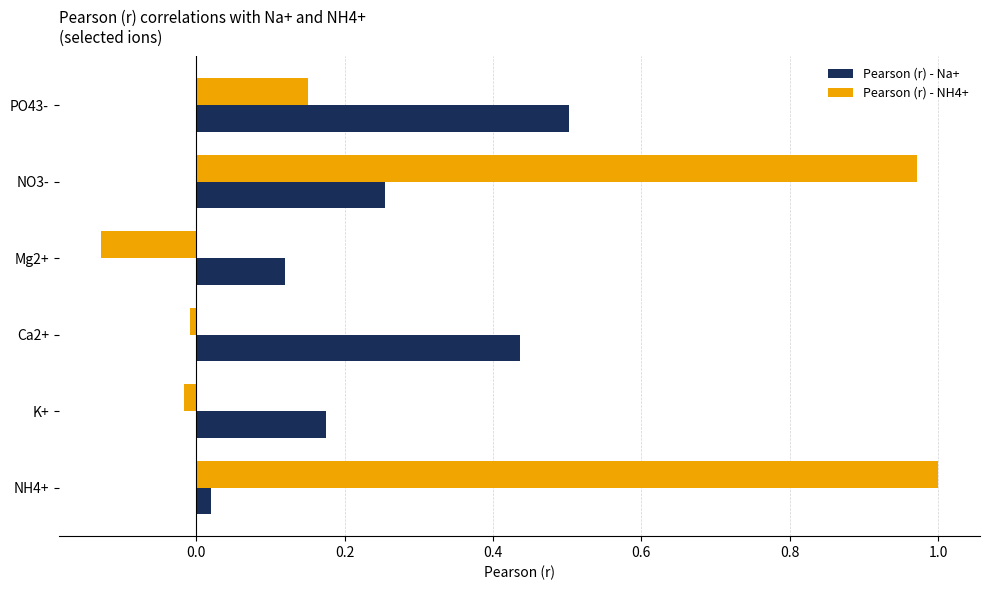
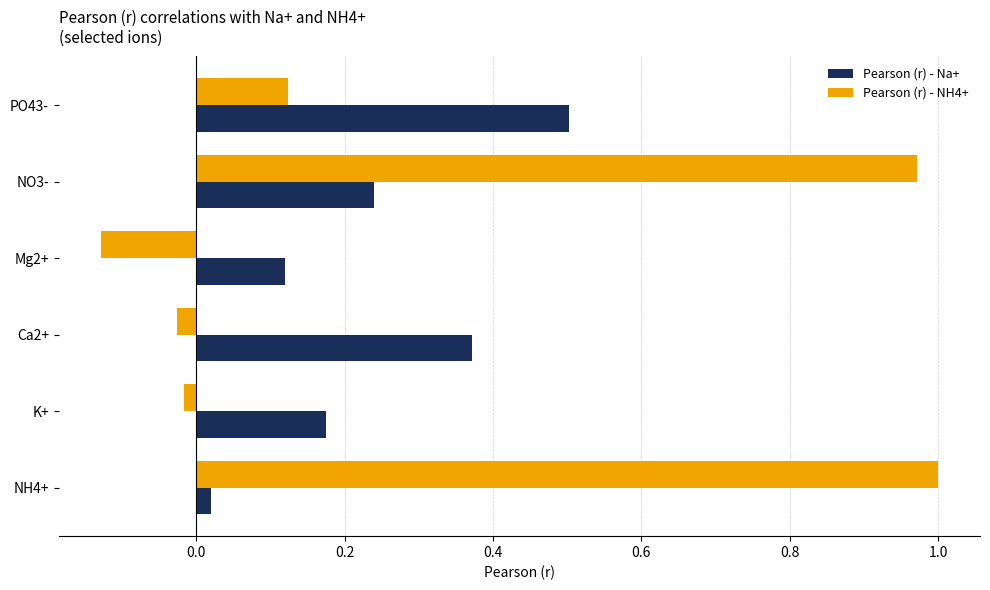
  {
    "Pearson (r) - Na+": {
      "PO43-": 0.50,
-     "NO3-": 0.25,
+     "NO3-": 0.24,
      "Mg2+": 0.12,
-     "Ca2+": 0.44,
+     "Ca2+": 0.37,
      "K+": 0.18,
      "NH4+": 0.02
    },
    "Pearson (r) - NH4+": {
-     "PO43-": 0.15,
+     "PO43-": 0.12,
      "NO3-": 0.97,
      "Mg2+": -0.13,
-     "Ca2+": -0.01,
+     "Ca2+": -0.03,
      "K+": -0.02,
      "NH4+": 1.00
    }
  }
